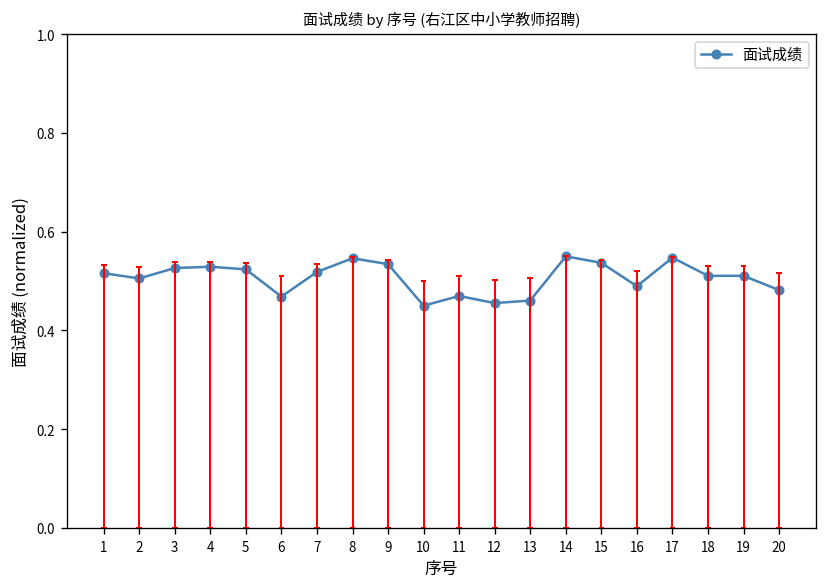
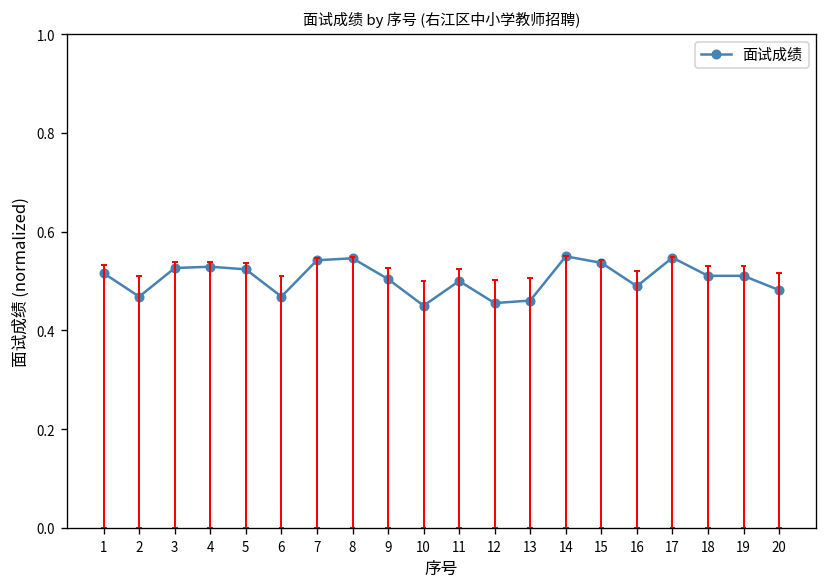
  {
    "1": 0.52,
-   "2": 0.51,
+   "2": 0.47,
    "3": 0.53,
    "4": 0.53,
    "5": 0.52,
    "6": 0.47,
-   "7": 0.52,
+   "7": 0.54,
    "8": 0.55,
-   "9": 0.53,
+   "9": 0.50,
    "10": 0.45,
-   "11": 0.47,
+   "11": 0.50,
    "12": 0.46,
    "13": 0.46,
    "14": 0.55,
    "15": 0.54,
    "16": 0.49,
    "17": 0.55,
    "18": 0.51,
    "19": 0.51,
    "20": 0.48
  }
